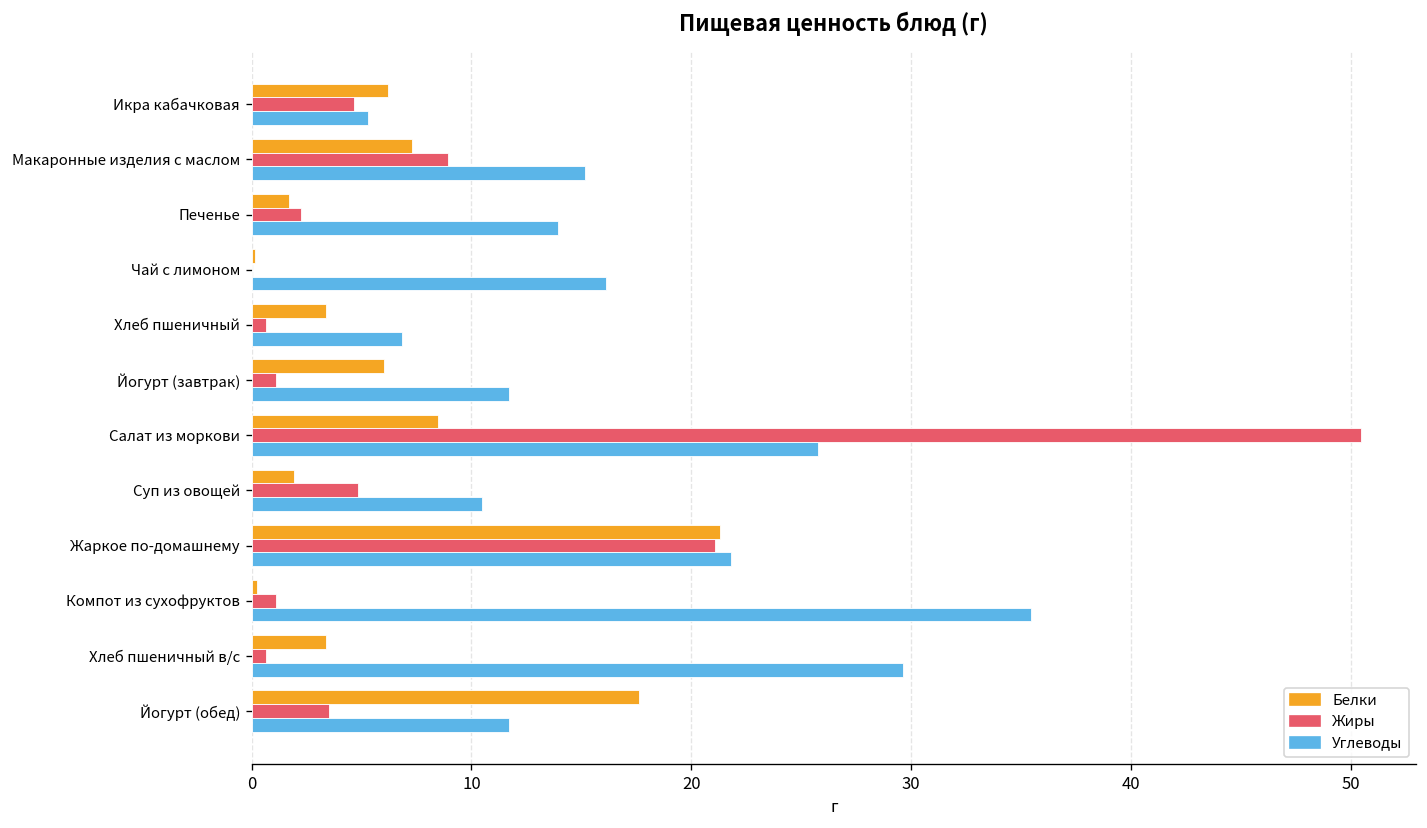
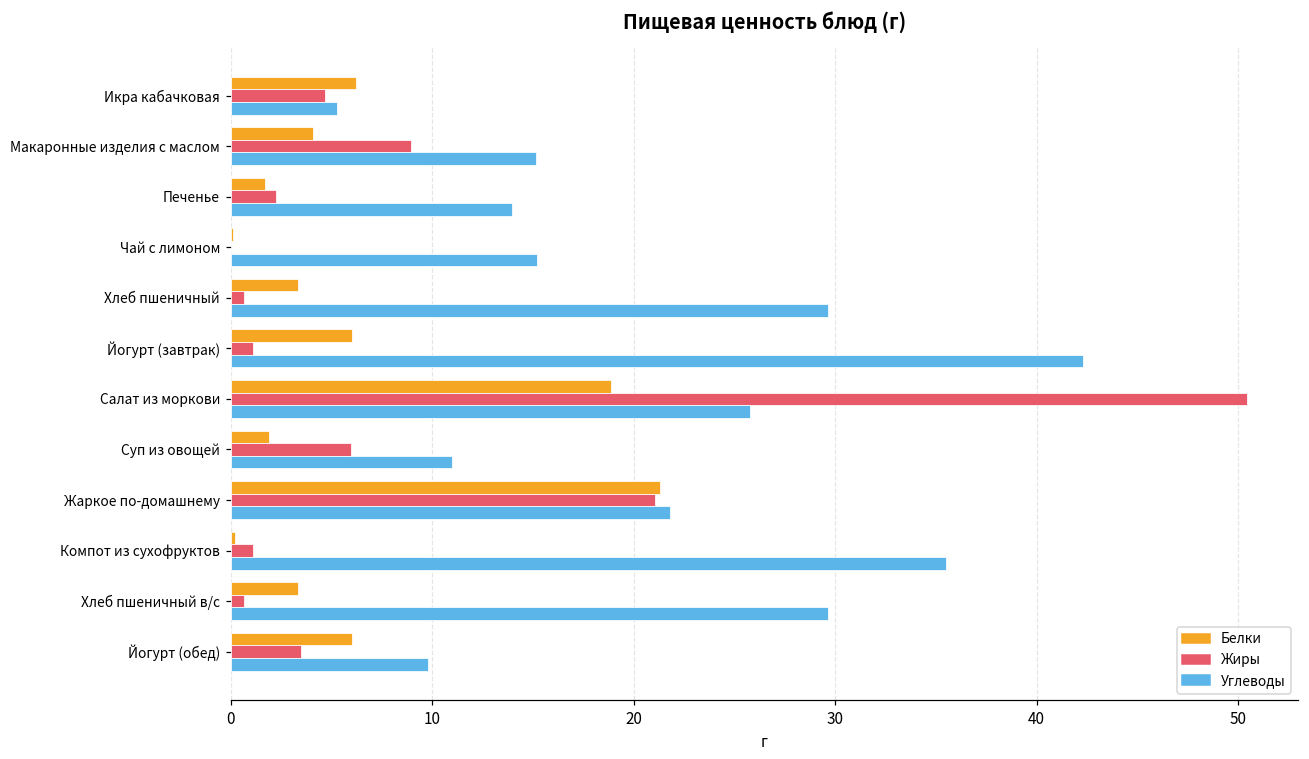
  {
    "Белки": {
      "Икра кабачковая": 6.2,
-     "Макаронные изделия с маслом": 7.3,
+     "Макаронные изделия с маслом": 4.1,
      "Печенье": 1.7,
      "Хлеб пшеничный": 3.4,
      "Йогурт (завтрак)": 6.0,
-     "Салат из моркови": 8.5,
+     "Салат из моркови": 18.9,
      "Суп из овощей": 1.9,
      "Жаркое по-домашнему": 21.3,
      "Компот из сухофруктов": 0.2,
      "Хлеб пшеничный в/с": 3.4,
-     "Йогурт (обед)": 17.6
+     "Йогурт (обед)": 6.0
    },
    "Жиры": {
      "Икра кабачковая": 4.7,
      "Макаронные изделия с маслом": 8.9,
      "Печенье": 2.3,
      "Хлеб пшеничный": 0.7,
      "Йогурт (завтрак)": 1.1,
      "Салат из моркови": 50.5,
-     "Суп из овощей": 4.8,
+     "Суп из овощей": 6.0,
      "Жаркое по-домашнему": 21.1,
      "Компот из сухофруктов": 1.1,
      "Хлеб пшеничный в/с": 0.7,
      "Йогурт (обед)": 3.5
    },
    "Углеводы": {
      "Икра кабачковая": 5.3,
      "Макаронные изделия с маслом": 15.2,
      "Печенье": 13.9,
-     "Чай с лимоном": 16.1,
-     "Хлеб пшеничный": 6.9,
-     "Йогурт (завтрак)": 11.7,
+     "Чай с лимоном": 15.2,
+     "Хлеб пшеничный": 29.6,
+     "Йогурт (завтрак)": 42.3,
      "Салат из моркови": 25.8,
-     "Суп из овощей": 10.5,
+     "Суп из овощей": 11.0,
      "Жаркое по-домашнему": 21.8,
      "Компот из сухофруктов": 35.5,
      "Хлеб пшеничный в/с": 29.6,
-     "Йогурт (обед)": 11.7
+     "Йогурт (обед)": 9.8
    }
  }
